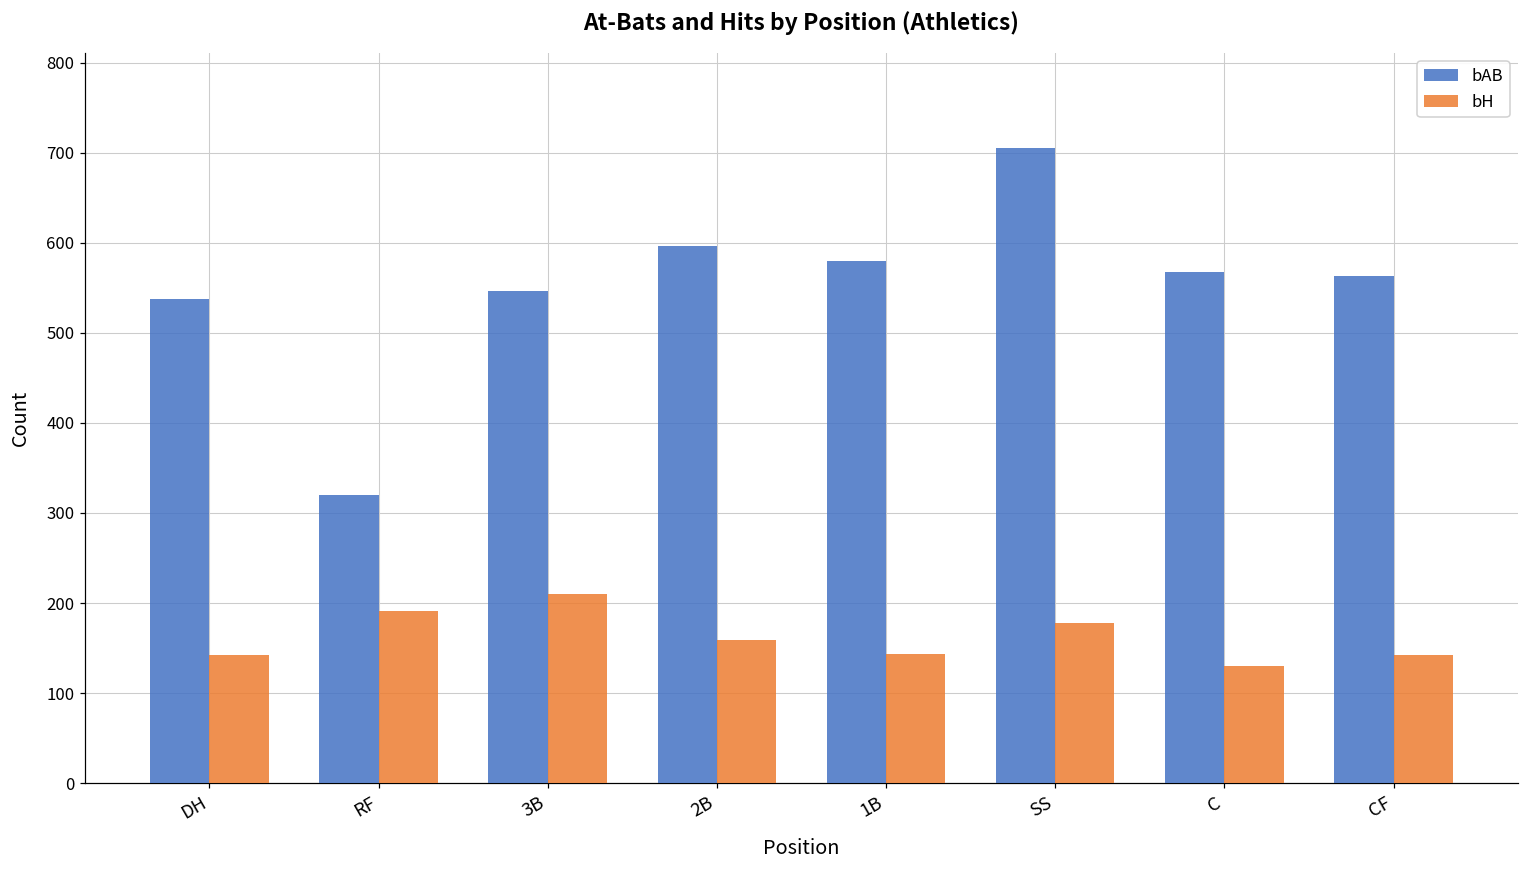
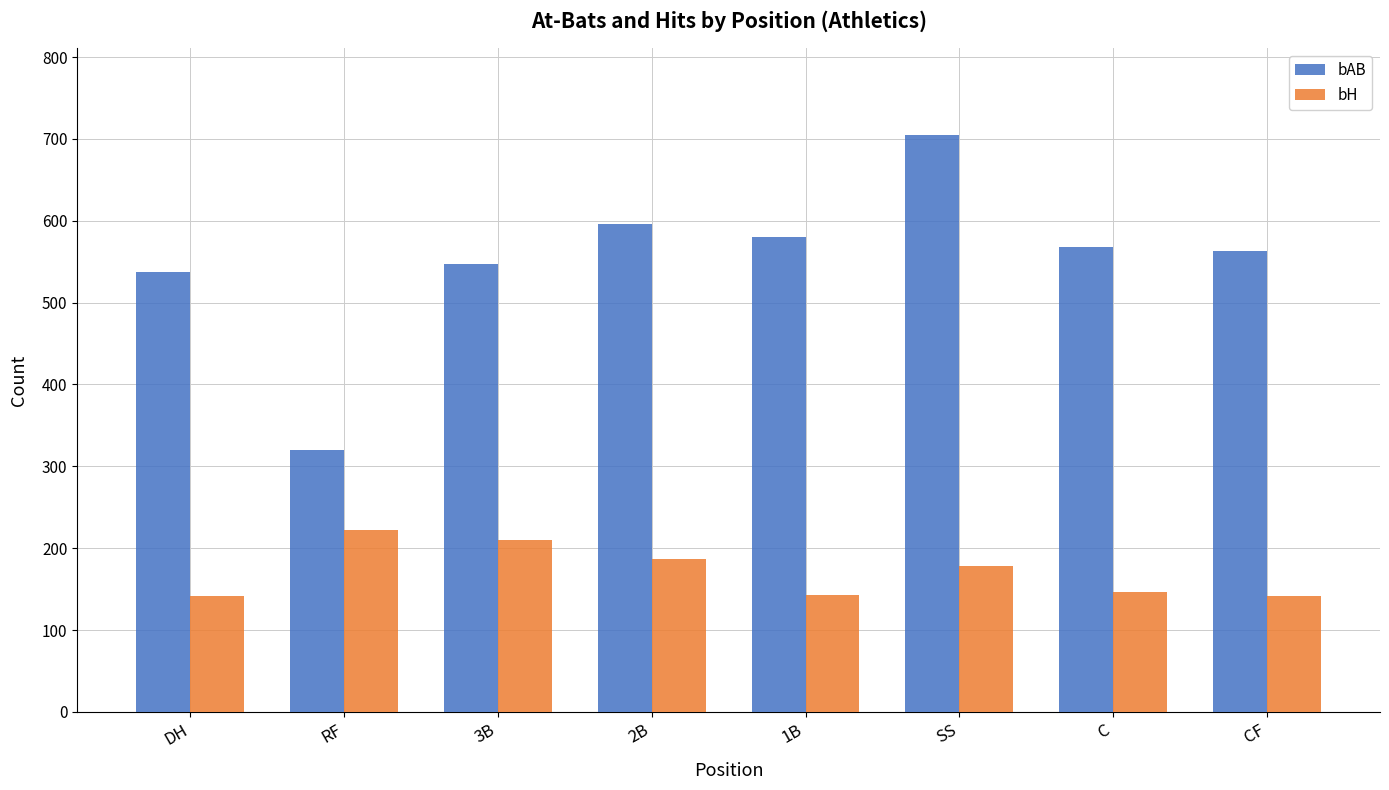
  {
    "bAB": {
      "DH": 540,
      "RF": 320,
      "3B": 550,
      "2B": 600,
      "1B": 580,
      "SS": 710,
      "C": 570,
      "CF": 560
    },
    "bH": {
      "DH": 140,
-     "RF": 190,
+     "RF": 220,
      "3B": 210,
-     "2B": 160,
+     "2B": 190,
      "1B": 140,
      "SS": 180,
-     "C": 130,
+     "C": 150,
      "CF": 140
    }
  }
